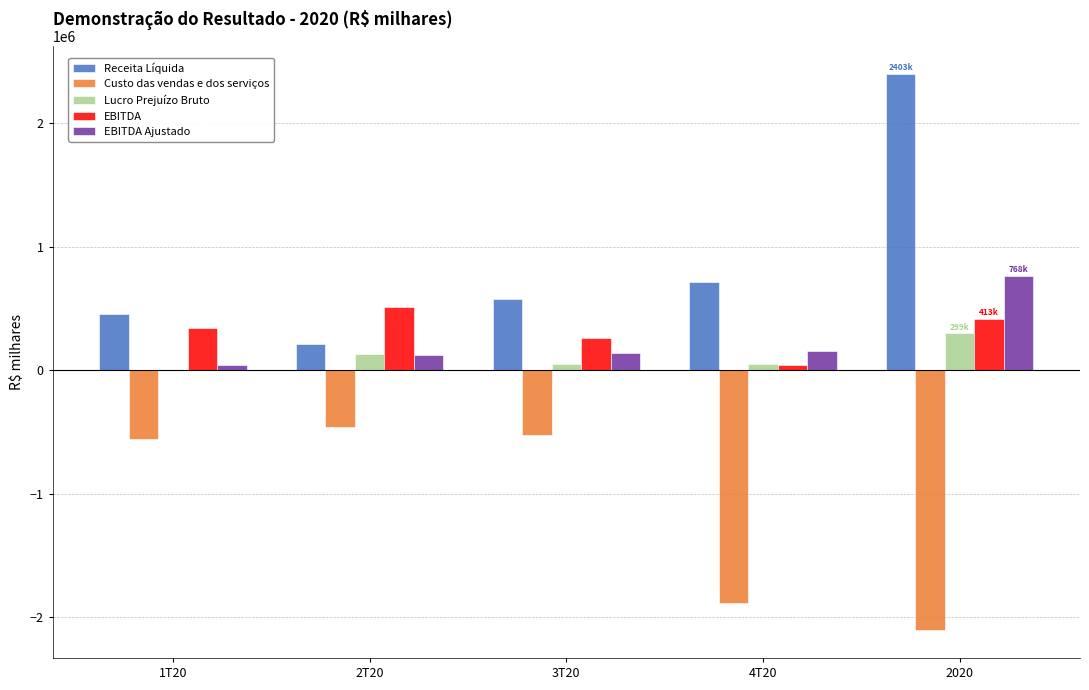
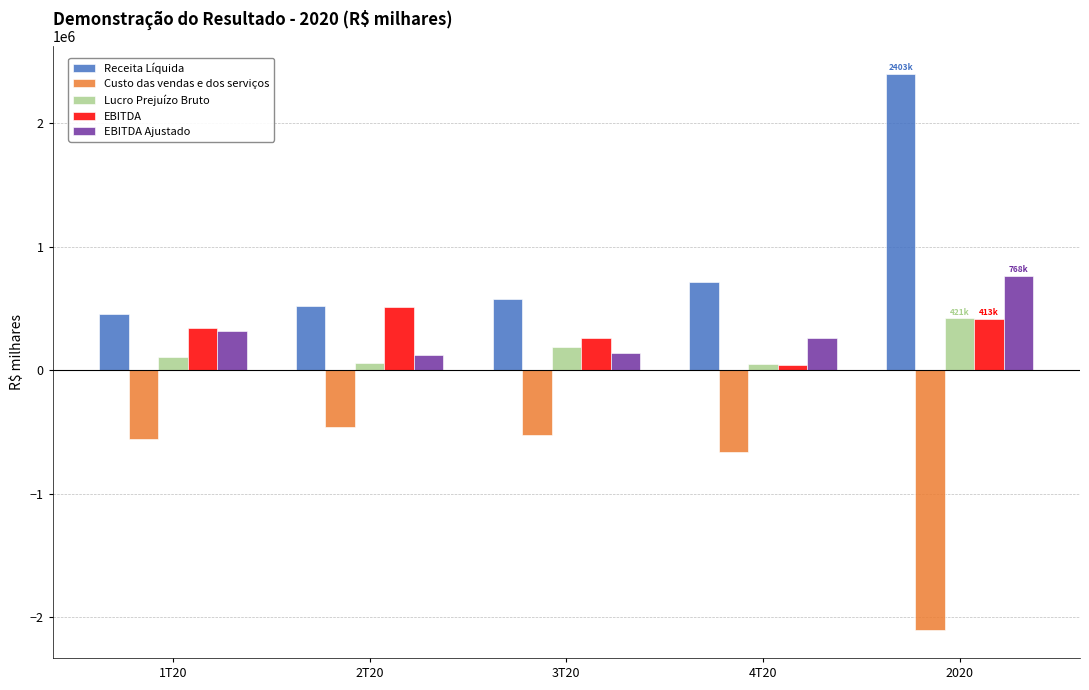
  {
    "Receita Líquida": {
      "1T20": "450000",
-     "2T20": "210000",
+     "2T20": "520000",
      "3T20": "580000",
      "4T20": "720000"
    },
    "Custo das vendas e dos serviços": {
      "1T20": "-550000",
      "2T20": "-460000",
      "3T20": "-530000",
-     "4T20": "-1890000",
+     "4T20": "-670000",
      "2020": "-2100000"
    },
    "Lucro Prejuízo Bruto": {
-     "1T20": "0",
-     "2T20": "130000",
-     "3T20": "50000",
-     "2020": "299k"
+     "1T20": "110000",
+     "2T20": "60000",
+     "3T20": "190000",
+     "2020": "421k"
    },
    "EBITDA": {
      "2020": "413k"
    },
    "EBITDA Ajustado": {
-     "1T20": "40000",
+     "1T20": "320000",
      "2T20": "120000",
      "3T20": "140000",
-     "4T20": "150000"
+     "4T20": "260000"
    }
  }
